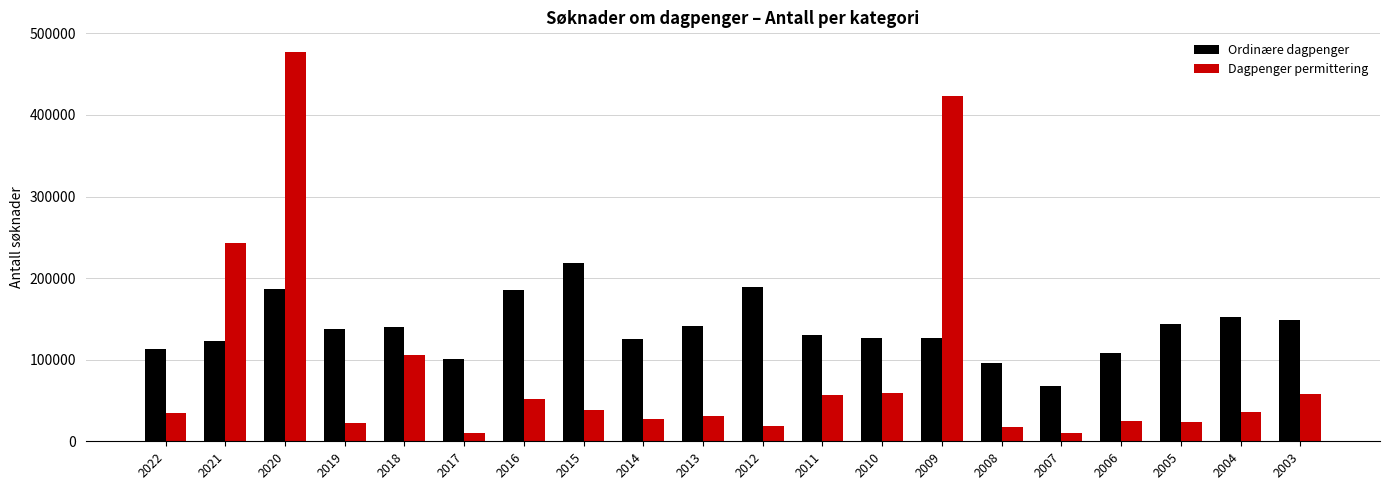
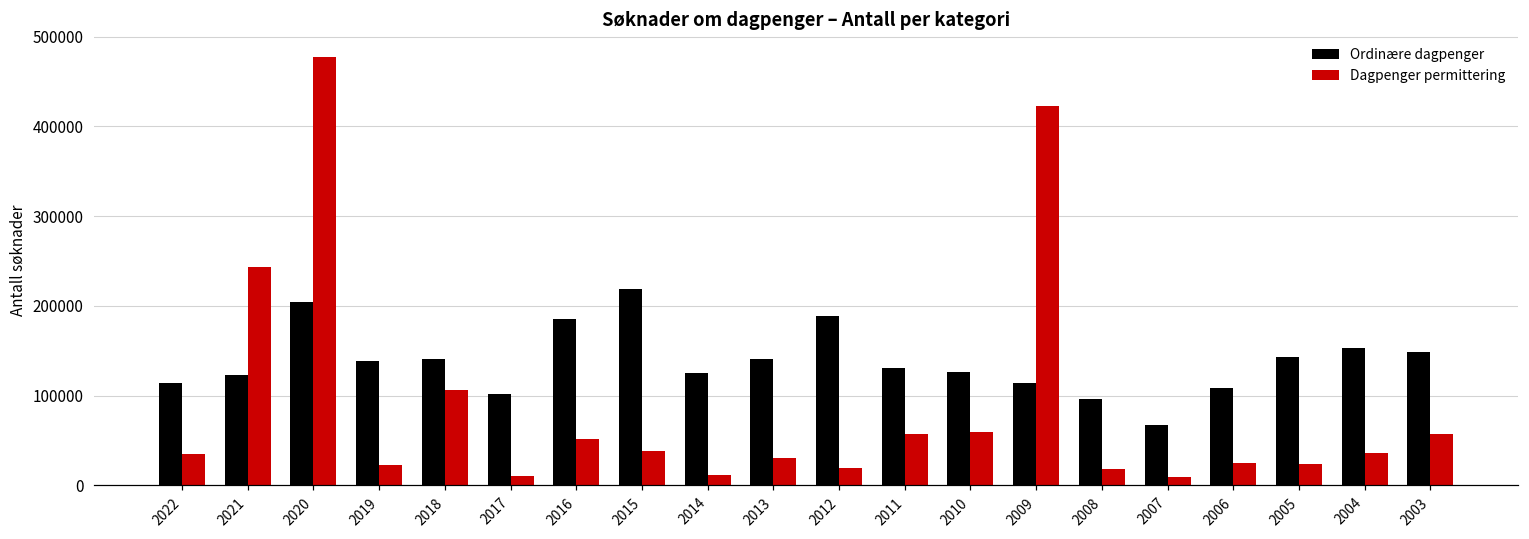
  {
    "Ordinære dagpenger": {
      "2022": 110000,
      "2021": 120000,
-     "2020": 190000,
+     "2020": 200000,
      "2019": 140000,
      "2018": 140000,
      "2017": 100000,
      "2016": 180000,
      "2015": 220000,
      "2014": 130000,
      "2013": 140000,
      "2012": 190000,
      "2011": 130000,
      "2010": 130000,
-     "2009": 130000,
+     "2009": 110000,
      "2008": 100000,
      "2007": 70000,
      "2006": 110000,
      "2005": 140000,
      "2004": 150000,
      "2003": 150000
    },
    "Dagpenger permittering": {
      "2022": 40000,
      "2021": 240000,
      "2020": 480000,
      "2019": 20000,
      "2018": 110000,
      "2017": 10000,
      "2016": 50000,
      "2015": 40000,
-     "2014": 30000,
+     "2014": 10000,
      "2013": 30000,
      "2012": 20000,
      "2011": 60000,
      "2010": 60000,
      "2009": 420000,
      "2008": 20000,
      "2007": 10000,
      "2006": 30000,
      "2005": 20000,
      "2004": 40000,
      "2003": 60000
    }
  }
